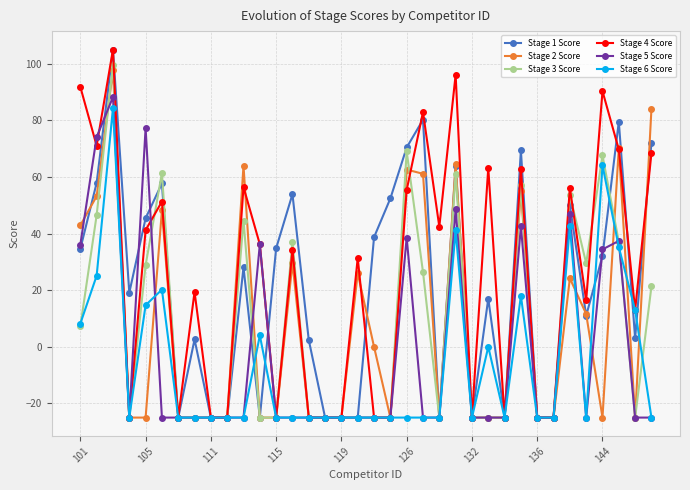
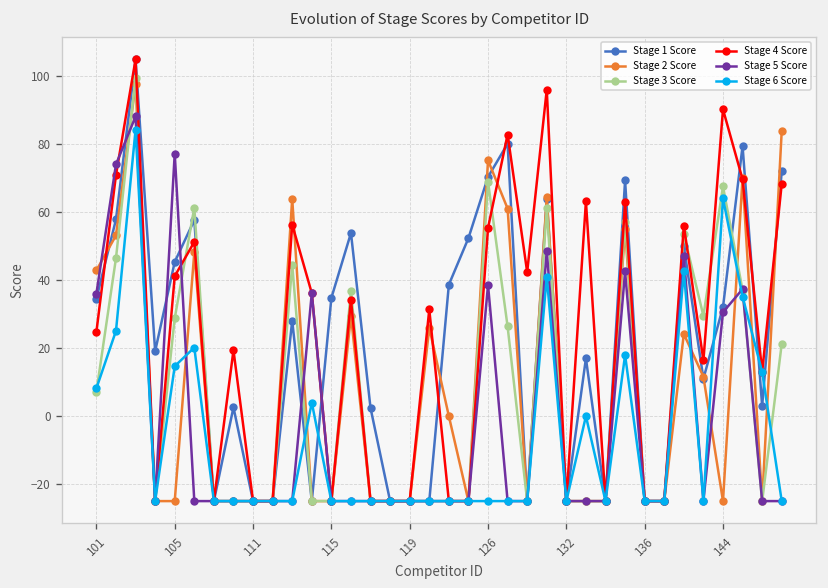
  {
    "Stage 1 Score": {
      "101": 35,
      "105": 45,
      "115": 35,
      "126": 70,
      "144": 32
    },
    "Stage 2 Score": {
      "101": 43,
      "105": -25,
-     "126": 63,
+     "126": 75,
      "144": -25
    },
    "Stage 3 Score": {
      "101": 7,
      "105": 29,
      "126": 69,
      "144": 68
    },
    "Stage 4 Score": {
-     "101": 92,
+     "101": 25,
      "105": 41,
      "126": 55,
      "144": 90
    },
    "Stage 5 Score": {
      "101": 36,
      "105": 77,
      "126": 39,
-     "144": 34
+     "144": 31
    },
    "Stage 6 Score": {
      "101": 8,
      "105": 15,
      "126": -25,
      "144": 64
    }
  }
